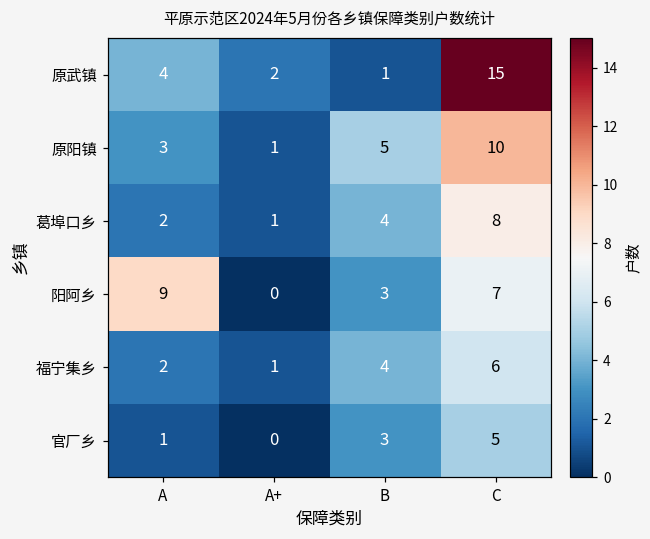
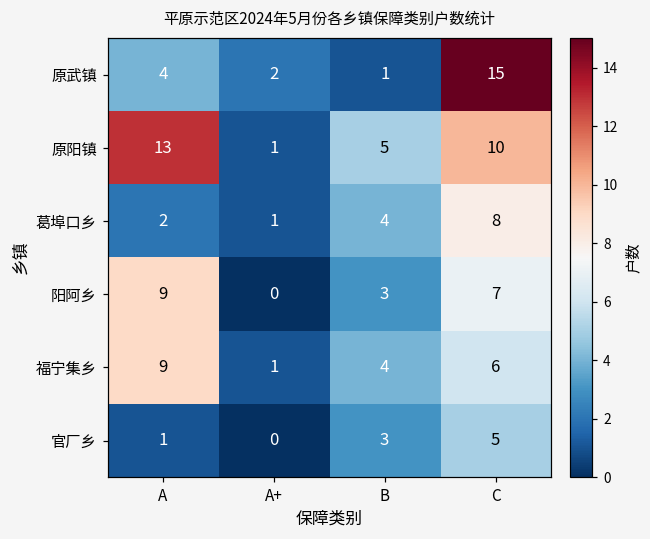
  {
    "原武镇": {
      "A": 4,
      "A+": 2,
      "B": 1,
      "C": 15
    },
    "原阳镇": {
-     "A": 3,
+     "A": 13,
      "A+": 1,
      "B": 5,
      "C": 10
    },
    "葛埠口乡": {
      "A": 2,
      "A+": 1,
      "B": 4,
      "C": 8
    },
    "阳阿乡": {
      "A": 9,
      "A+": 0,
      "B": 3,
      "C": 7
    },
    "福宁集乡": {
-     "A": 2,
+     "A": 9,
      "A+": 1,
      "B": 4,
      "C": 6
    },
    "官厂乡": {
      "A": 1,
      "A+": 0,
      "B": 3,
      "C": 5
    }
  }
